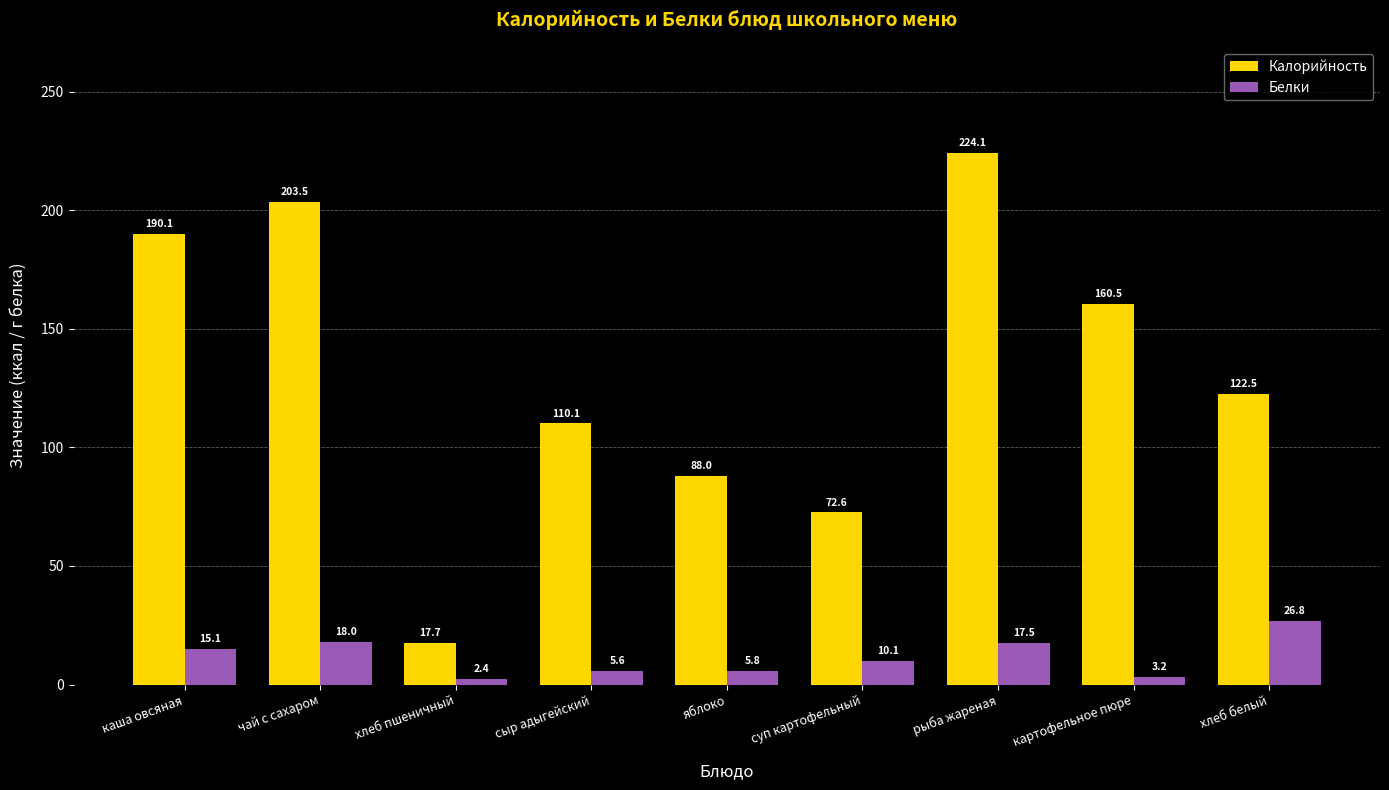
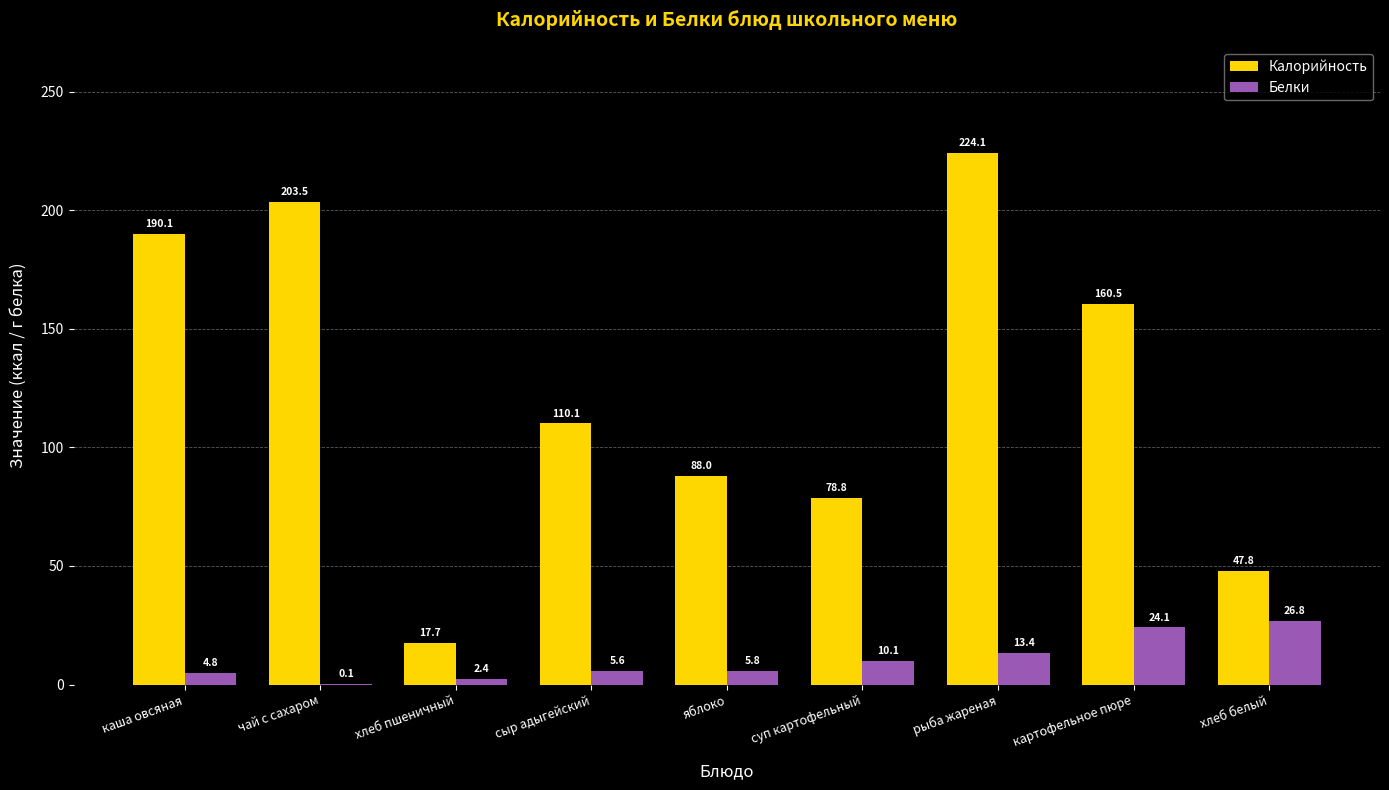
  {
    "Калорийность": {
      "каша овсяная": 190.1,
      "чай с сахаром": 203.5,
      "хлеб пшеничный": 17.7,
      "сыр адыгейский": 110.1,
      "яблоко": 88.0,
-     "суп картофельный": 72.6,
+     "суп картофельный": 78.8,
      "рыба жареная": 224.1,
      "картофельное пюре": 160.5,
-     "хлеб белый": 122.5
+     "хлеб белый": 47.8
    },
    "Белки": {
-     "каша овсяная": 15.1,
-     "чай с сахаром": 18.0,
+     "каша овсяная": 4.8,
+     "чай с сахаром": 0.1,
      "хлеб пшеничный": 2.4,
      "сыр адыгейский": 5.6,
      "яблоко": 5.8,
      "суп картофельный": 10.1,
-     "рыба жареная": 17.5,
-     "картофельное пюре": 3.2,
+     "рыба жареная": 13.4,
+     "картофельное пюре": 24.1,
      "хлеб белый": 26.8
    }
  }
